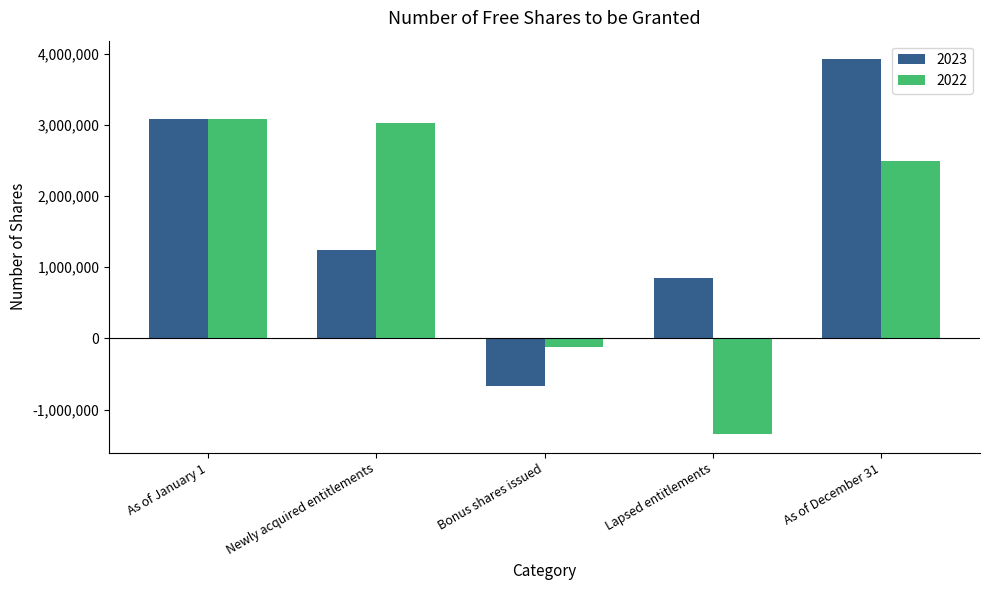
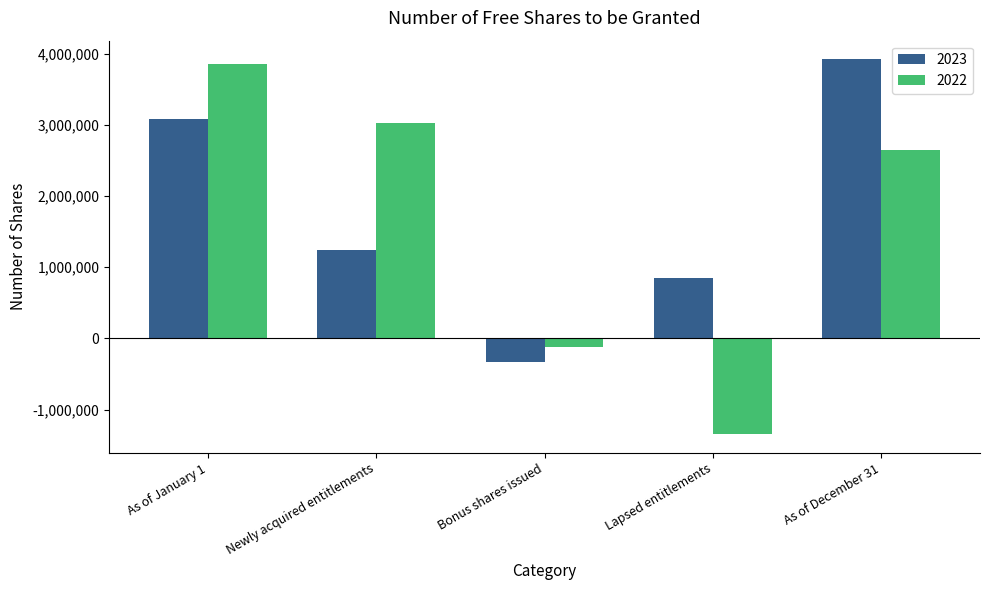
  {
    "2023": {
      "As of January 1": "3,100,000",
      "Newly acquired entitlements": "1,200,000",
-     "Bonus shares issued": "-700,000",
+     "Bonus shares issued": "-300,000",
      "Lapsed entitlements": "800,000",
      "As of December 31": "3,900,000"
    },
    "2022": {
-     "As of January 1": "3,100,000",
+     "As of January 1": "3,900,000",
      "Newly acquired entitlements": "3,000,000",
      "Bonus shares issued": "-100,000",
      "Lapsed entitlements": "-1,300,000",
-     "As of December 31": "2,500,000"
+     "As of December 31": "2,600,000"
    }
  }
